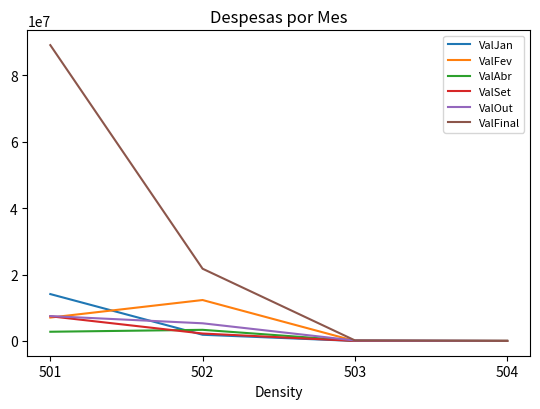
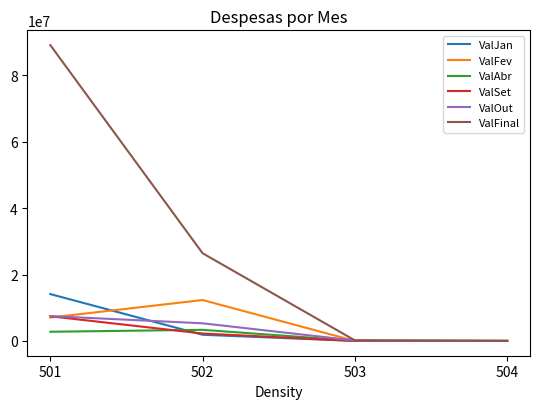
  {
    "ValJan": {
      "501": 14000000
    },
    "ValFev": {
      "502": 12000000
    },
    "ValAbr": {
      "501": 3000000,
      "502": 3000000
    },
    "ValOut": {
      "502": 5000000
    },
    "ValFinal": {
      "501": 89000000,
-     "502": 22000000
+     "502": 26000000
    }
  }
